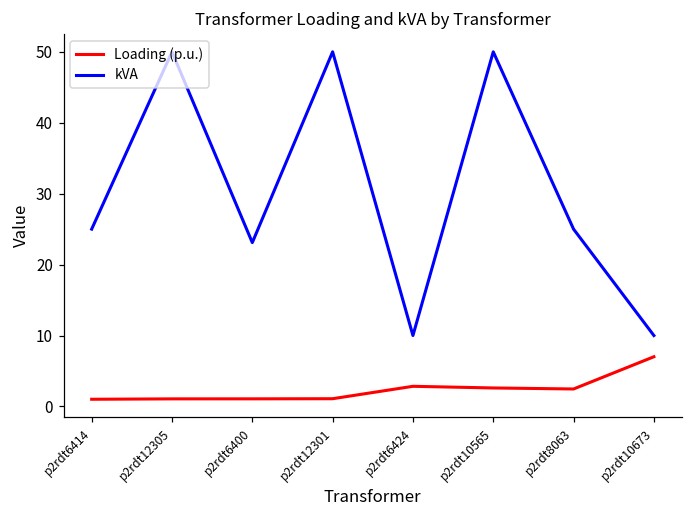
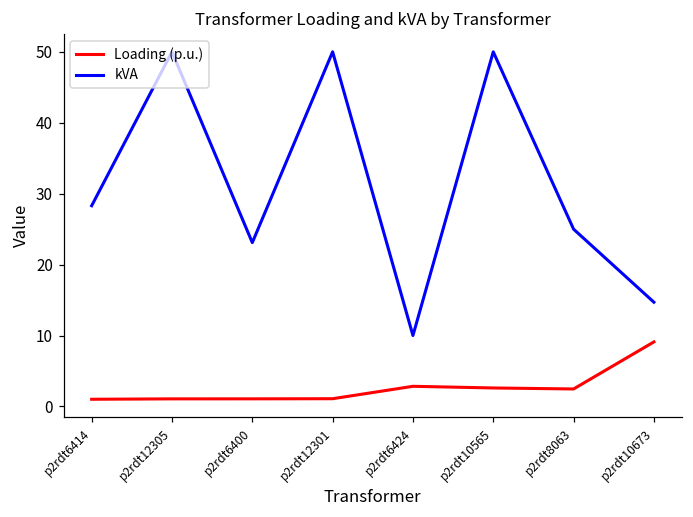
  {
    "Loading (p.u.)": {
      "p2rdt6414": 1,
      "p2rdt12305": 1,
      "p2rdt6400": 1,
      "p2rdt12301": 1,
      "p2rdt6424": 3,
      "p2rdt10565": 3,
      "p2rdt8063": 2,
-     "p2rdt10673": 7
+     "p2rdt10673": 9
    },
    "kVA": {
-     "p2rdt6414": 25,
+     "p2rdt6414": 28,
      "p2rdt6400": 23,
      "p2rdt12301": 50,
      "p2rdt6424": 10,
      "p2rdt10565": 50,
      "p2rdt8063": 25,
-     "p2rdt10673": 10
+     "p2rdt10673": 15
    }
  }
